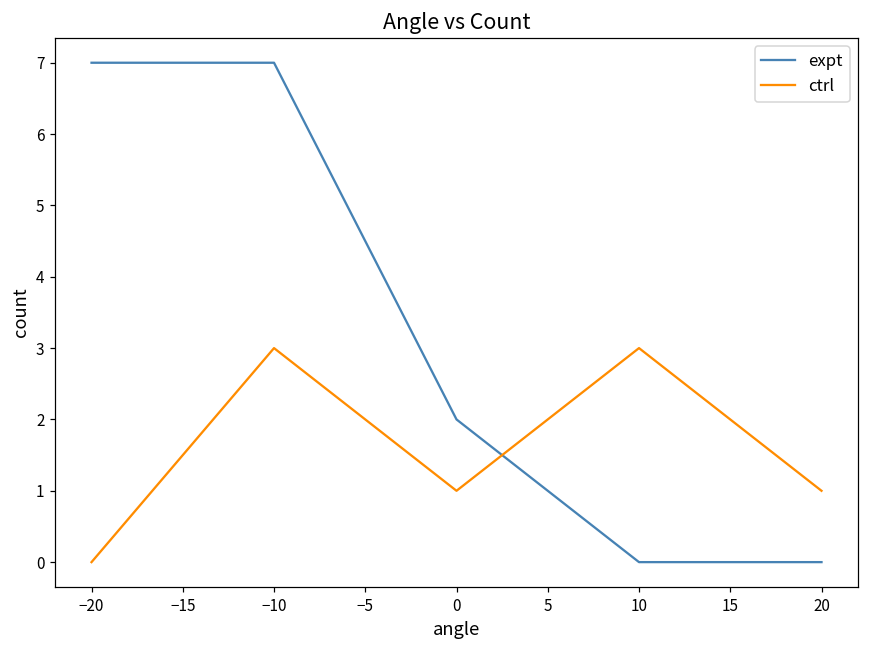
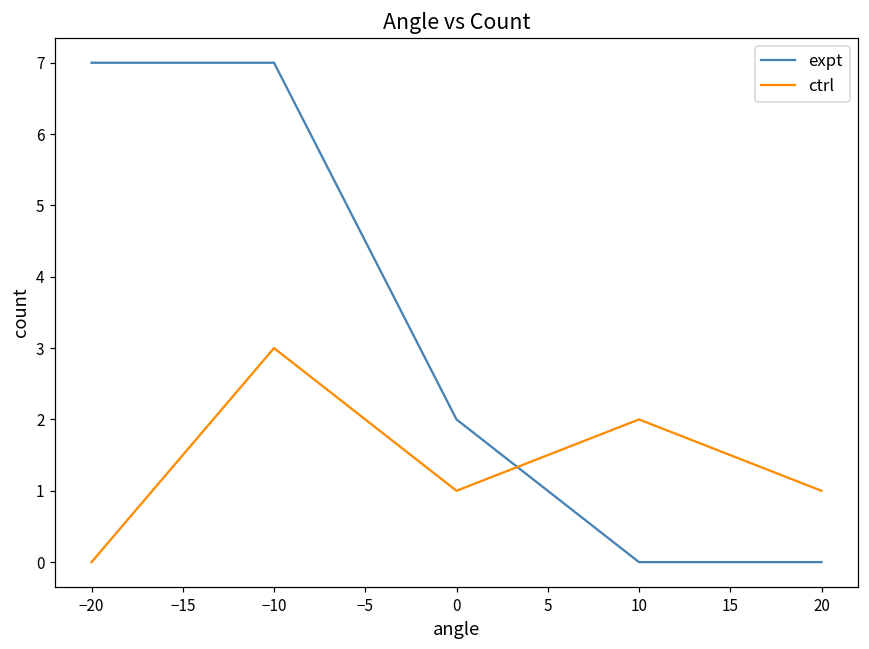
  {
    "expt": {
      "−20": 7,
      "−10": 7,
      "0": 2,
      "10": 0,
      "20": 0
    },
    "ctrl": {
      "−20": 0,
      "−10": 3,
      "0": 1,
-     "10": 3,
+     "10": 2,
      "20": 1
    }
  }
